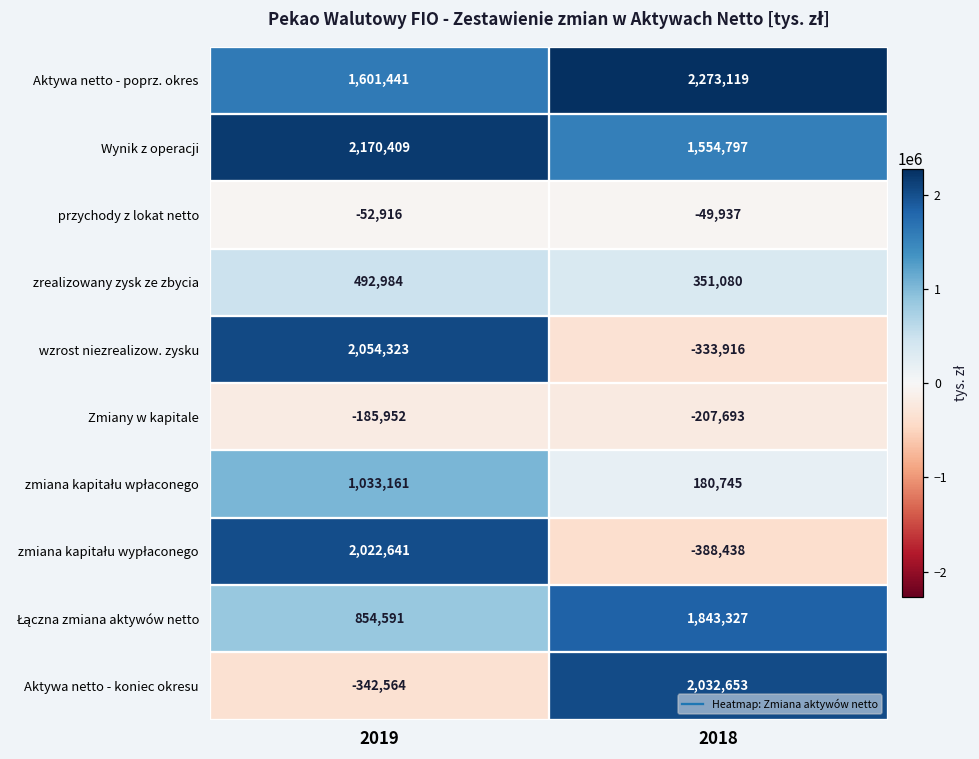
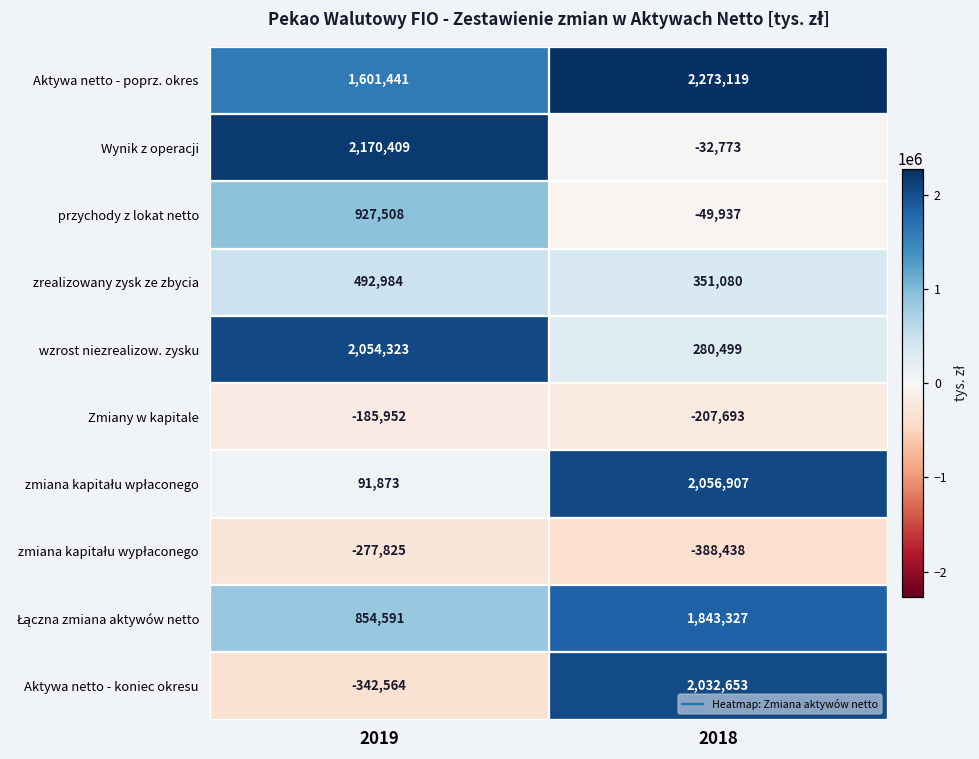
  {
    "Aktywa netto - poprz. okres": {
      "2019": "1,601,441",
      "2018": "2,273,119"
    },
    "Wynik z operacji": {
      "2019": "2,170,409",
-     "2018": "1,554,797"
+     "2018": "-32,773"
    },
    "przychody z lokat netto": {
-     "2019": "-52,916",
+     "2019": "927,508",
      "2018": "-49,937"
    },
    "zrealizowany zysk ze zbycia": {
      "2019": "492,984",
      "2018": "351,080"
    },
    "wzrost niezrealizow. zysku": {
      "2019": "2,054,323",
-     "2018": "-333,916"
+     "2018": "280,499"
    },
    "Zmiany w kapitale": {
      "2019": "-185,952",
      "2018": "-207,693"
    },
    "zmiana kapitału wpłaconego": {
-     "2019": "1,033,161",
-     "2018": "180,745"
+     "2019": "91,873",
+     "2018": "2,056,907"
    },
    "zmiana kapitału wypłaconego": {
-     "2019": "2,022,641",
+     "2019": "-277,825",
      "2018": "-388,438"
    },
    "Łączna zmiana aktywów netto": {
      "2019": "854,591",
      "2018": "1,843,327"
    },
    "Aktywa netto - koniec okresu": {
      "2019": "-342,564",
      "2018": "2,032,653"
    }
  }
